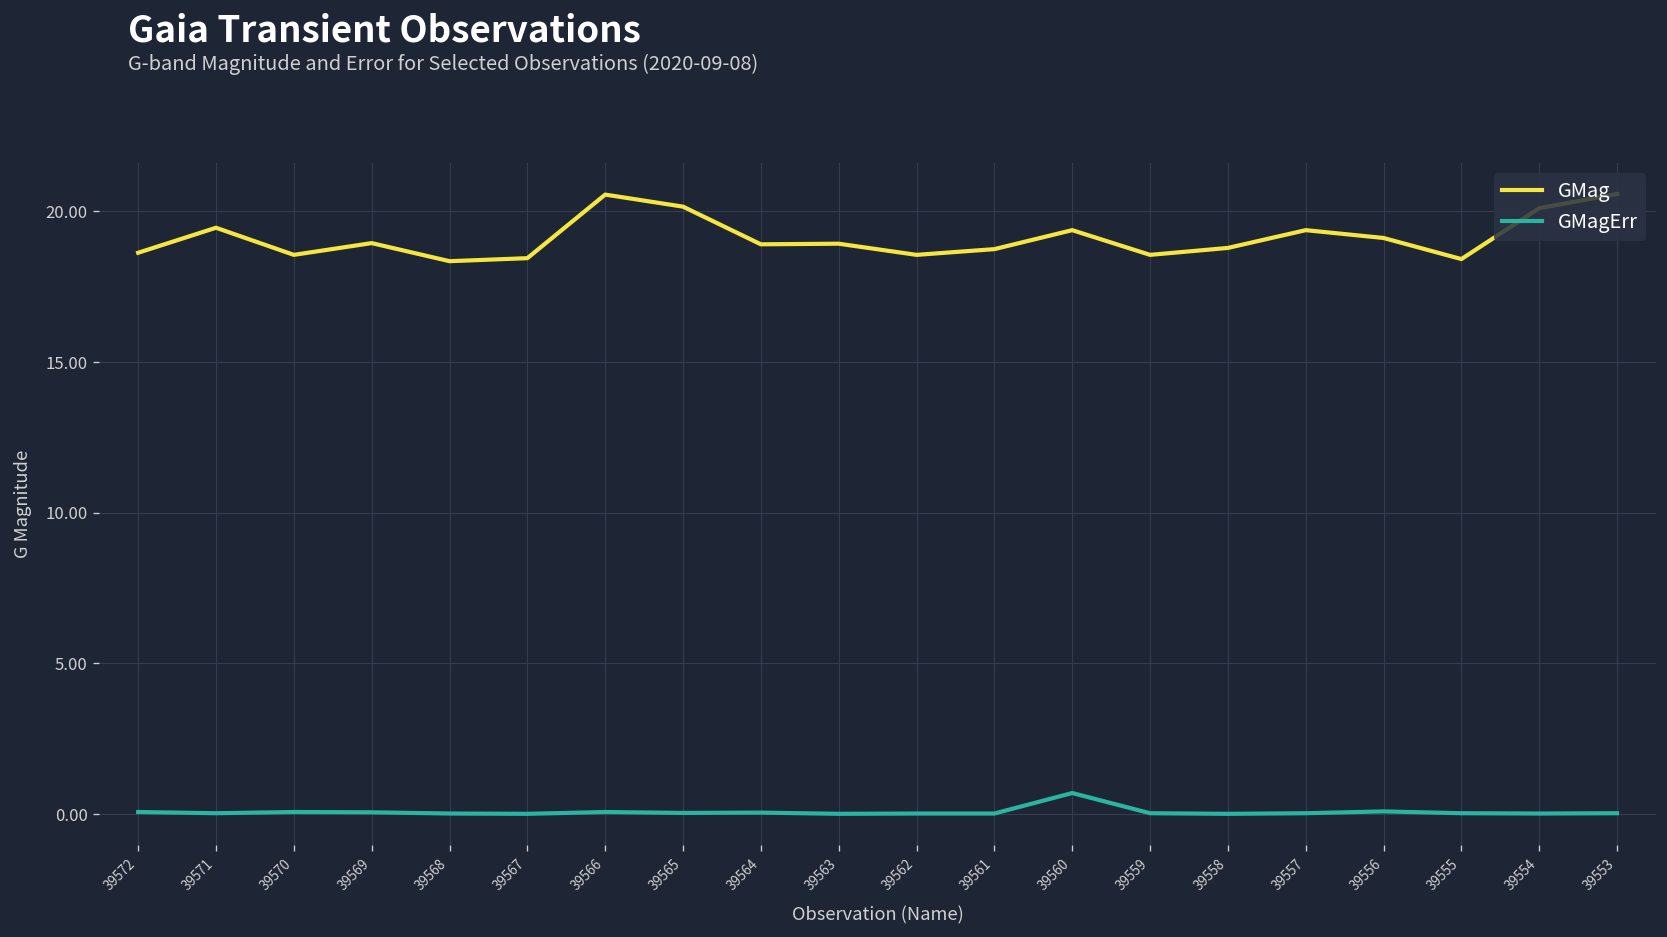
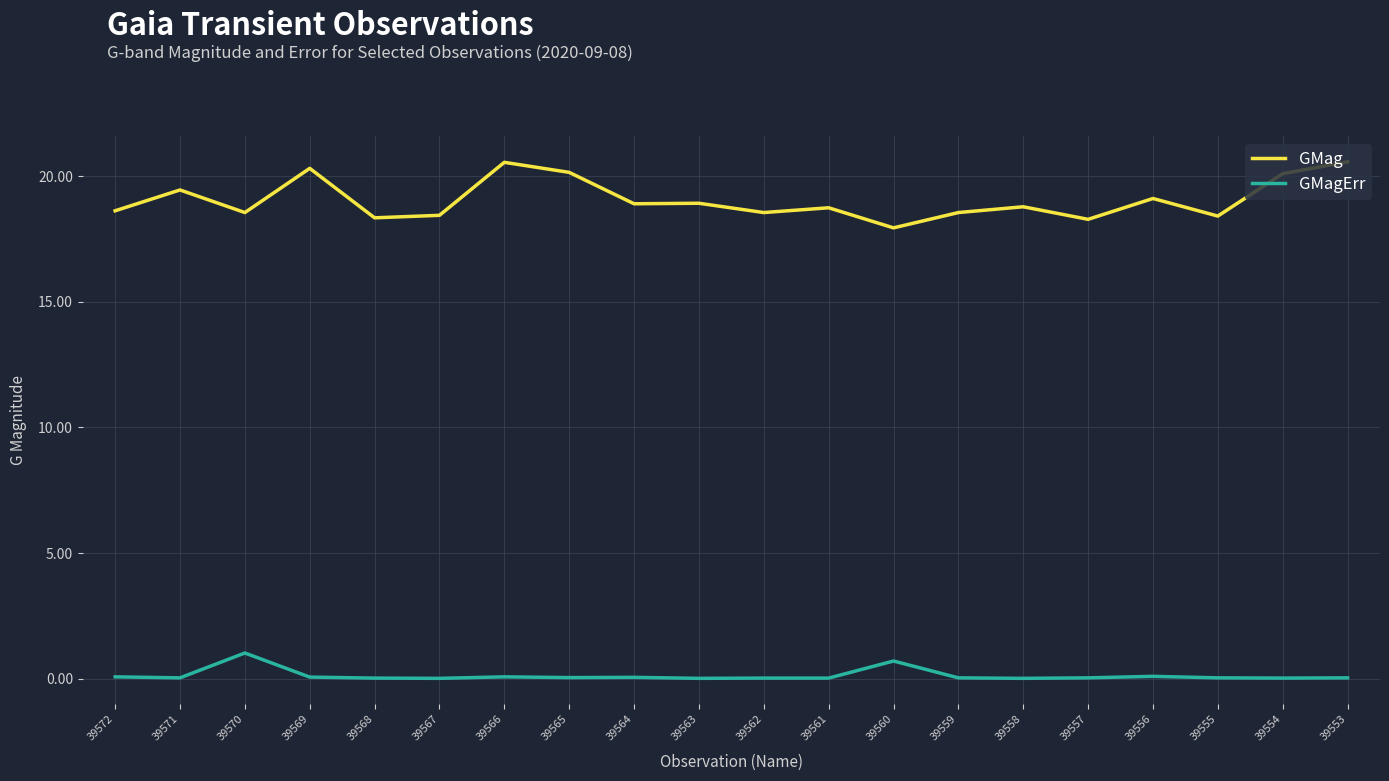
  {
    "GMag": {
      "39572": 18.6,
      "39571": 19.5,
      "39570": 18.6,
-     "39569": 19.0,
+     "39569": 20.3,
      "39568": 18.4,
      "39567": 18.5,
      "39566": 20.6,
      "39565": 20.2,
      "39564": 18.9,
      "39563": 18.9,
      "39562": 18.6,
      "39561": 18.8,
-     "39560": 19.4,
+     "39560": 18.0,
      "39559": 18.6,
      "39558": 18.8,
-     "39557": 19.4,
+     "39557": 18.3,
      "39556": 19.1,
      "39555": 18.4
    },
    "GMagErr": {
      "39572": 0.1,
      "39571": 0.0,
-     "39570": 0.1,
+     "39570": 1.0,
      "39569": 0.1,
      "39568": 0.0,
      "39567": 0.0,
      "39566": 0.1,
      "39565": 0.0,
      "39564": 0.1,
      "39563": 0.0,
      "39562": 0.0,
      "39561": 0.0,
      "39560": 0.7,
      "39559": 0.0,
      "39558": 0.0,
      "39557": 0.0,
      "39556": 0.1,
      "39555": 0.0,
      "39554": 0.0,
      "39553": 0.0
    }
  }
